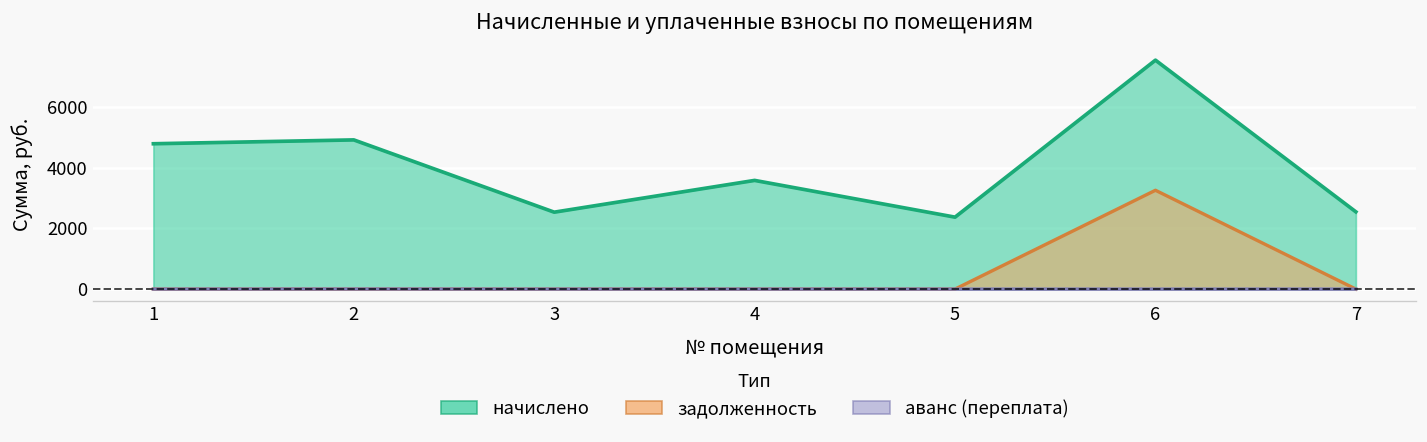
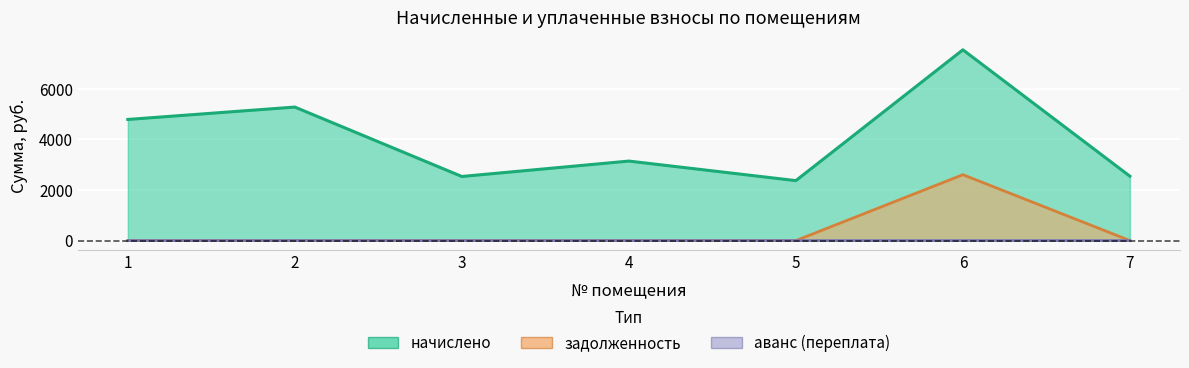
  {
    "начислено": {
      "1": 4800,
-     "2": 4900,
+     "2": 5300,
      "3": 2500,
-     "4": 3600,
+     "4": 3100,
      "5": 2400,
      "6": 7500,
      "7": 2500
    },
    "задолженность": {
-     "6": 3300
+     "6": 2600
    },
    "аванс (переплата)": {
      "6": 0
    }
  }
